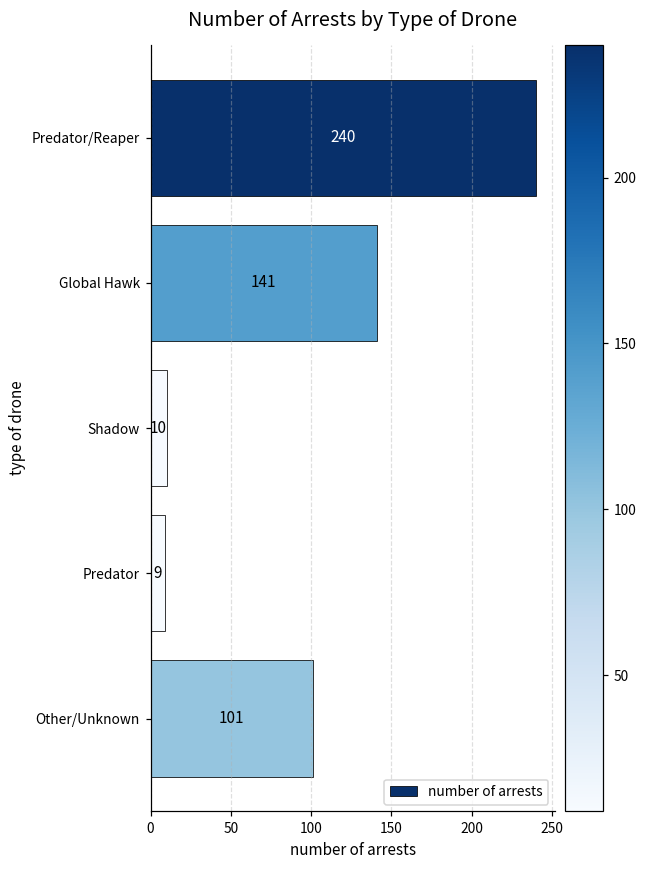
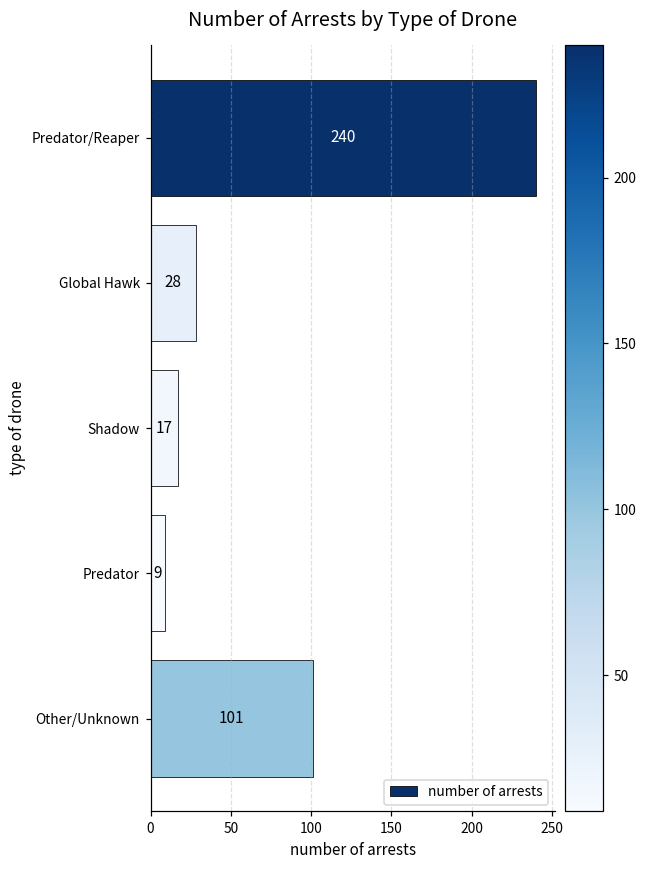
  {
    "Predator/Reaper": 240,
-   "Global Hawk": 141,
-   "Shadow": 10,
+   "Global Hawk": 28,
+   "Shadow": 17,
    "Predator": 9,
    "Other/Unknown": 101
  }
